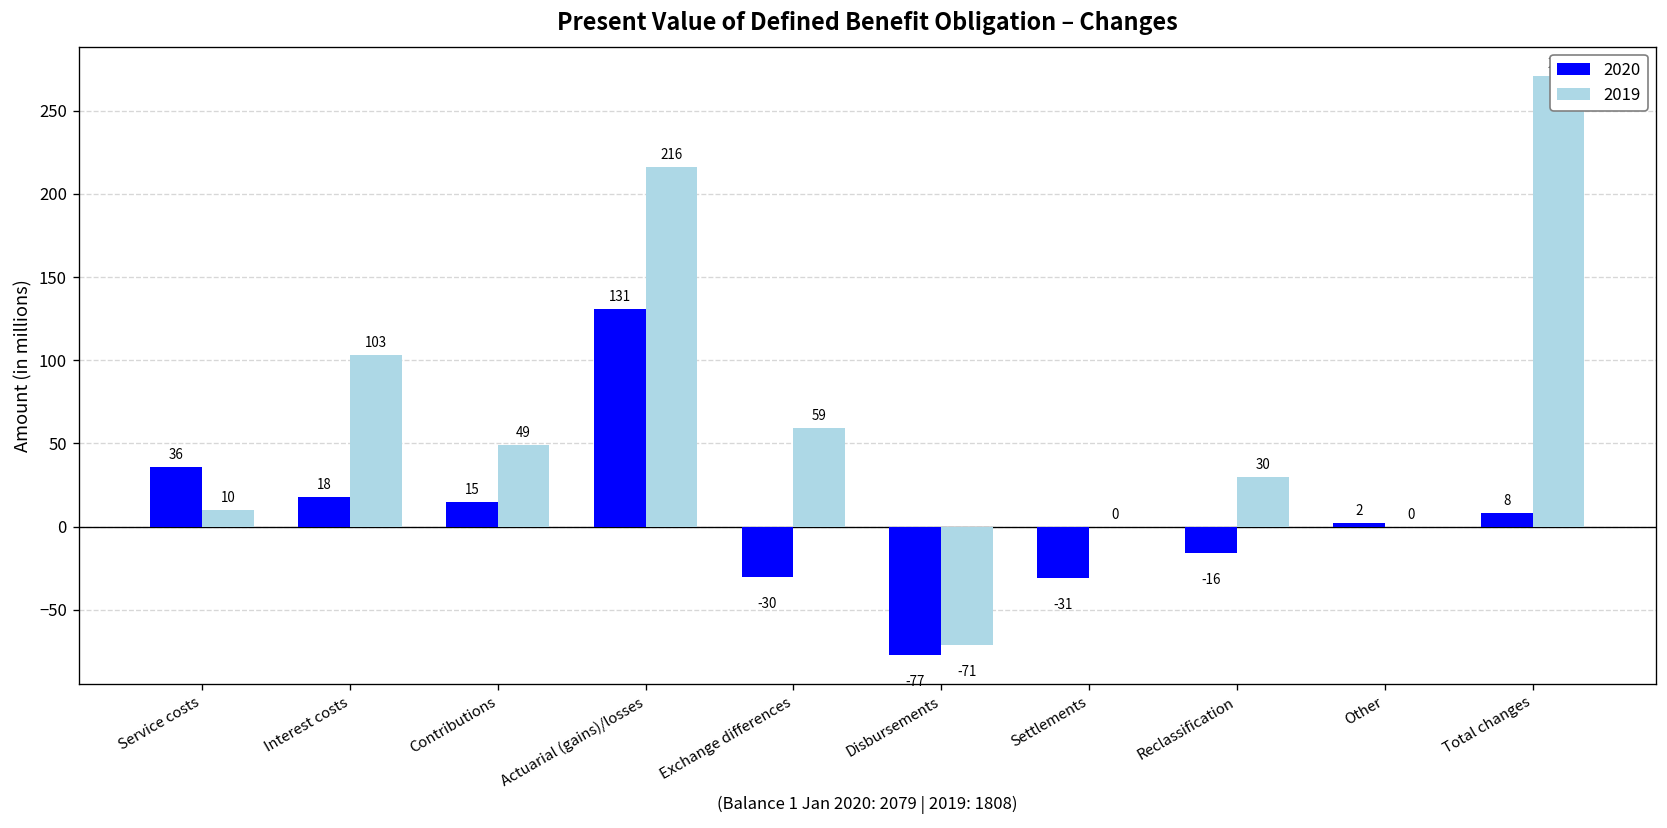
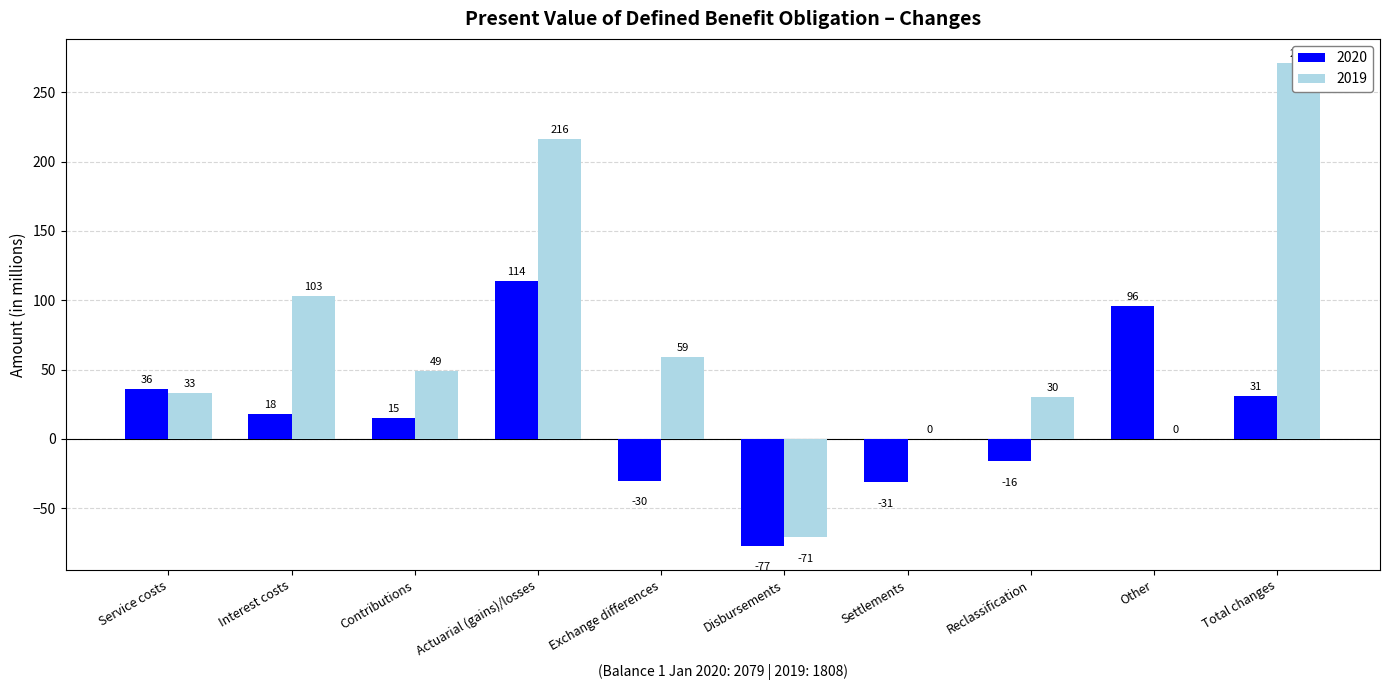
  {
    "2020": {
      "Service costs": 36,
      "Interest costs": 18,
      "Contributions": 15,
-     "Actuarial (gains)/losses": 131,
+     "Actuarial (gains)/losses": 114,
      "Exchange differences": -30,
      "Disbursements": -77,
      "Settlements": -31,
      "Reclassification": -16,
-     "Other": 2,
-     "Total changes": 8
+     "Other": 96,
+     "Total changes": 31
    },
    "2019": {
-     "Service costs": 10,
+     "Service costs": 33,
      "Interest costs": 103,
      "Contributions": 49,
      "Actuarial (gains)/losses": 216,
      "Exchange differences": 59,
      "Disbursements": -71,
      "Settlements": 0,
      "Reclassification": 30,
      "Other": 0
    }
  }
